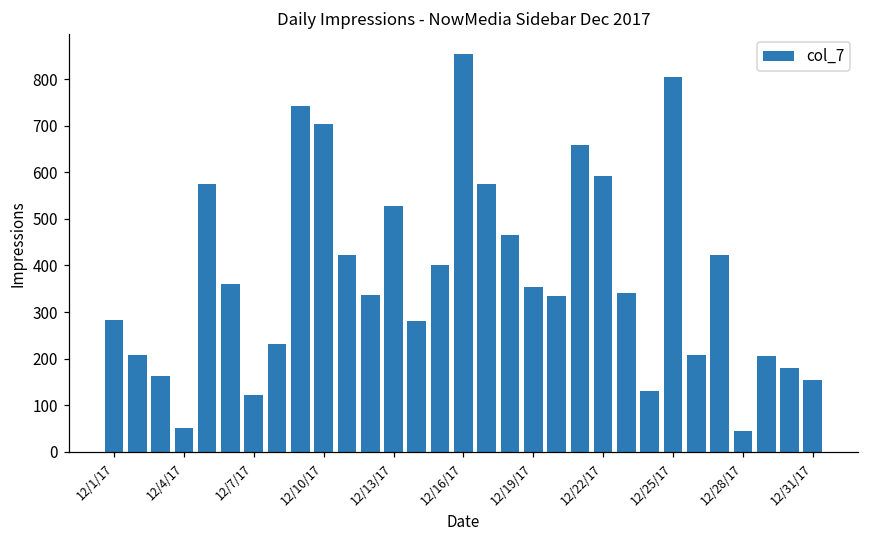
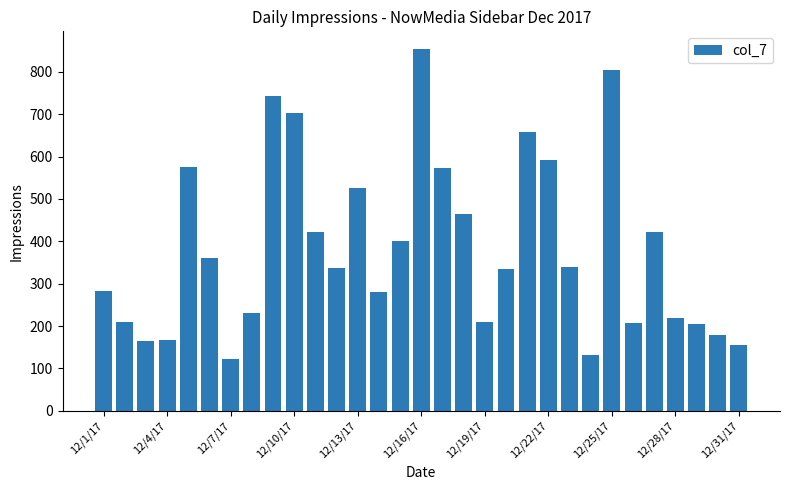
  {
    "12/1/17": 280,
-   "12/4/17": 50,
+   "12/4/17": 170,
    "12/7/17": 120,
    "12/10/17": 700,
    "12/13/17": 530,
    "12/16/17": 850,
-   "12/19/17": 350,
+   "12/19/17": 210,
    "12/22/17": 590,
    "12/25/17": 810,
-   "12/28/17": 50,
+   "12/28/17": 220,
    "12/31/17": 160
  }
